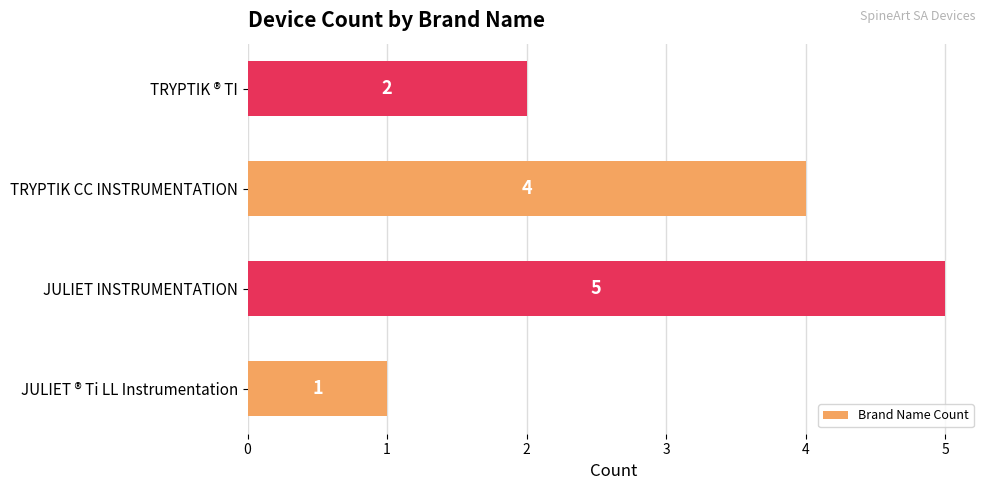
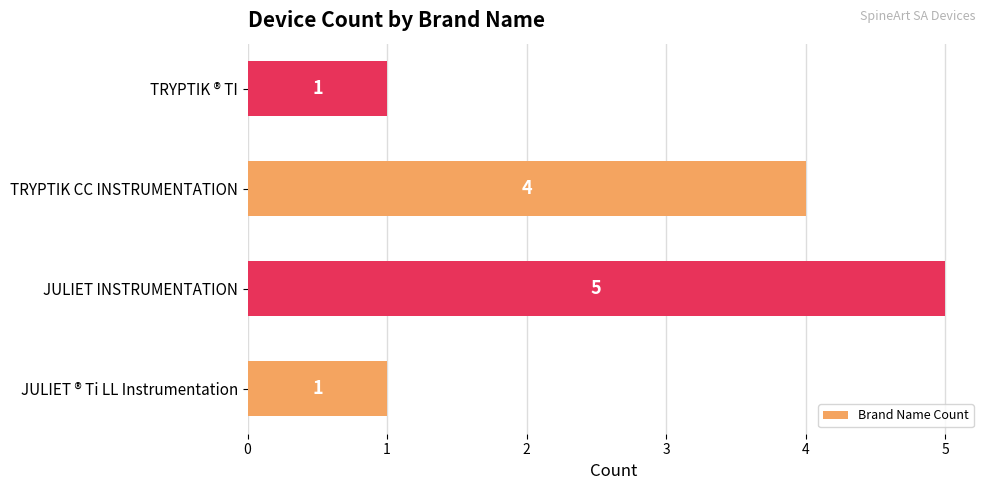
  {
-   "TRYPTIK ® TI": 2,
+   "TRYPTIK ® TI": 1,
    "TRYPTIK CC INSTRUMENTATION": 4,
    "JULIET INSTRUMENTATION": 5,
    "JULIET ® Ti LL Instrumentation": 1
  }
